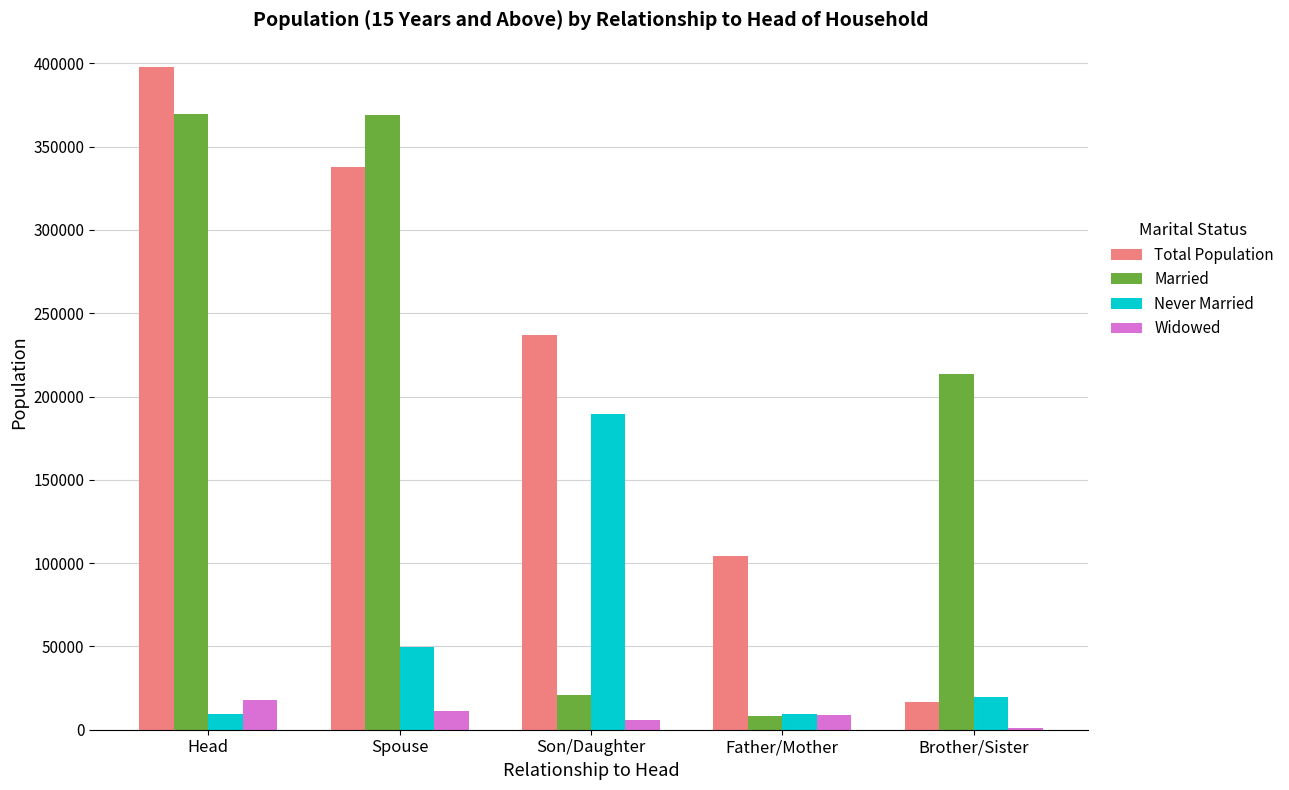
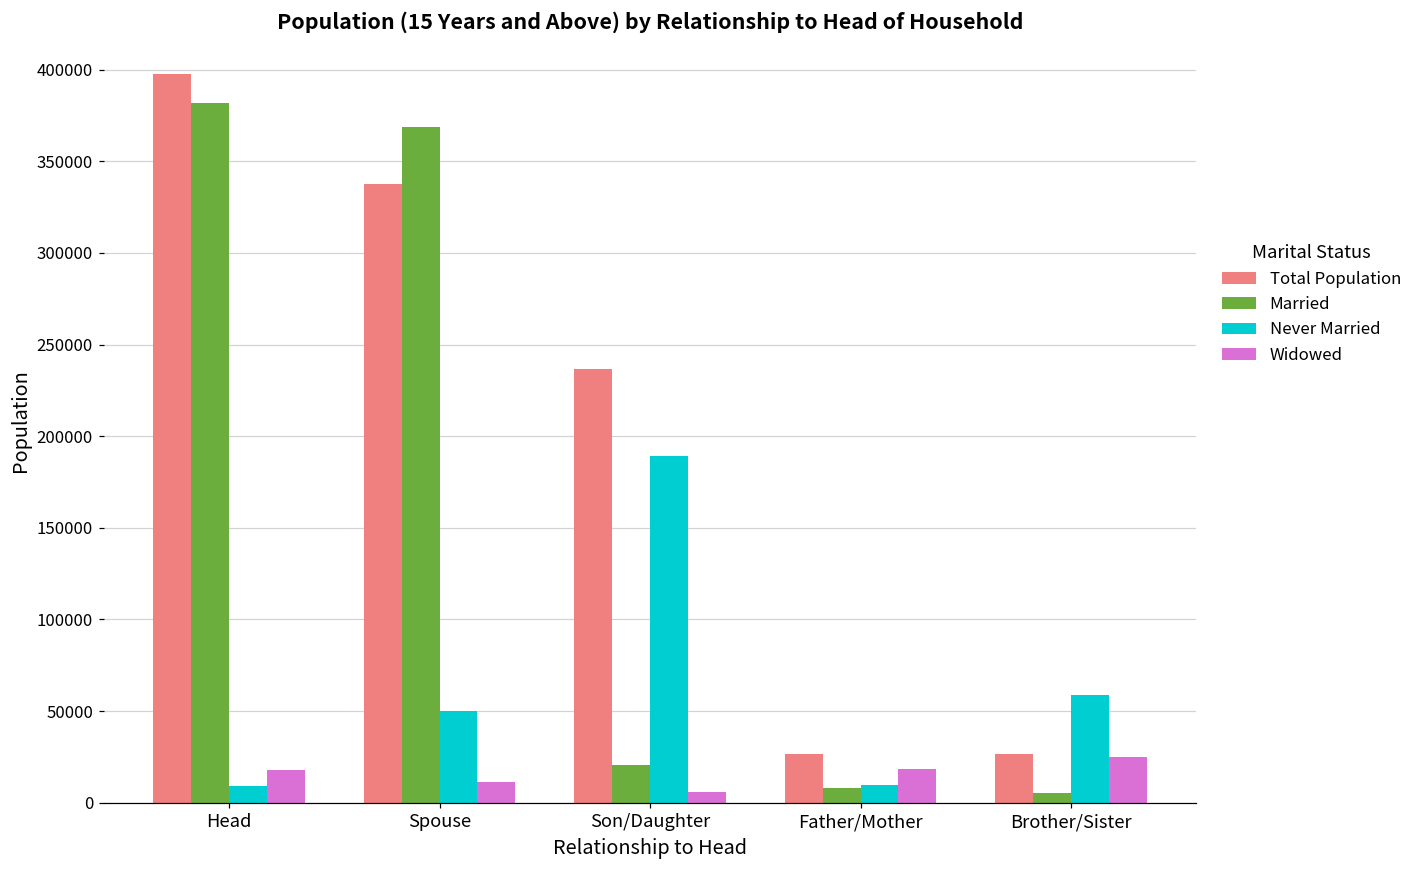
  {
    "Total Population": {
      "Head": 398000,
      "Spouse": 338000,
      "Son/Daughter": 237000,
-     "Father/Mother": 104000,
-     "Brother/Sister": 17000
+     "Father/Mother": 27000,
+     "Brother/Sister": 27000
    },
    "Married": {
-     "Head": 370000,
+     "Head": 382000,
      "Spouse": 369000,
      "Son/Daughter": 21000,
      "Father/Mother": 8000,
-     "Brother/Sister": 214000
+     "Brother/Sister": 5000
    },
    "Never Married": {
      "Head": 9000,
      "Spouse": 50000,
      "Son/Daughter": 189000,
      "Father/Mother": 9000,
-     "Brother/Sister": 20000
+     "Brother/Sister": 59000
    },
    "Widowed": {
      "Head": 18000,
      "Spouse": 11000,
      "Son/Daughter": 6000,
-     "Father/Mother": 9000,
-     "Brother/Sister": 1000
+     "Father/Mother": 18000,
+     "Brother/Sister": 25000
    }
  }
